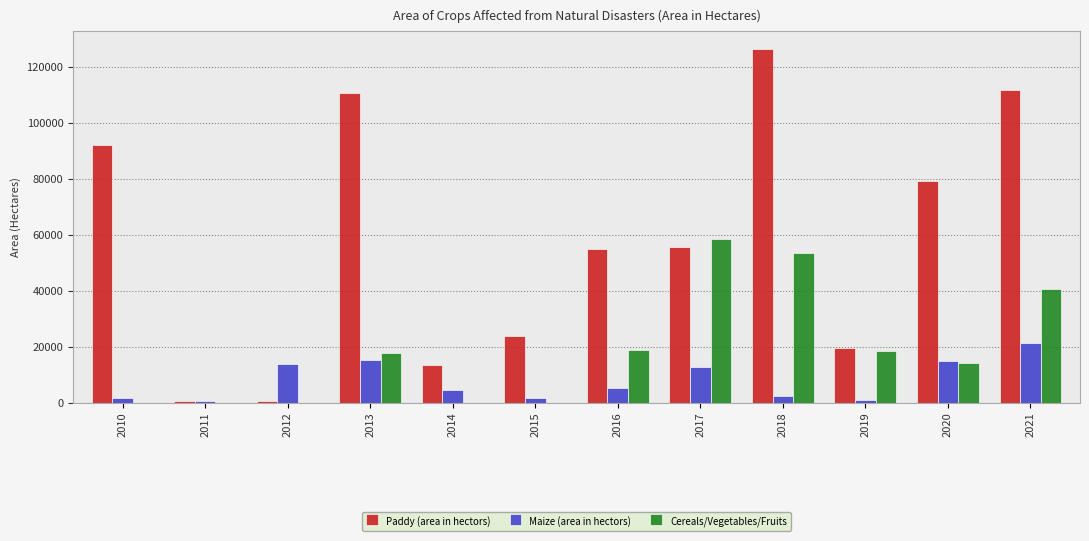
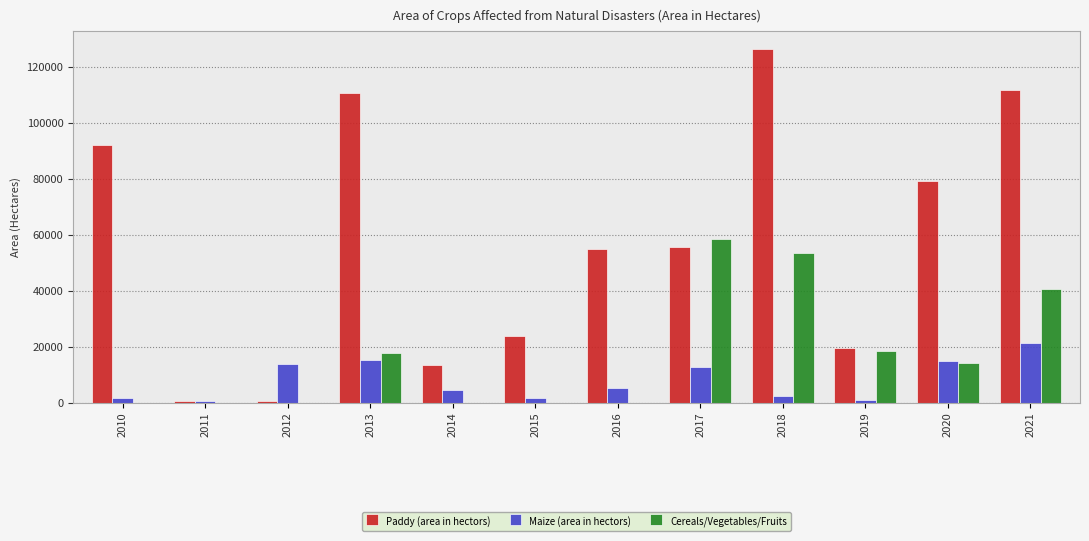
  {
    "Paddy (area in hectors)": {
      "2010": 92000,
      "2013": 110000,
      "2014": 14000,
      "2015": 24000,
      "2016": 55000,
      "2017": 56000,
      "2018": 126000,
      "2019": 20000,
      "2020": 79000,
      "2021": 112000
    },
    "Maize (area in hectors)": {
      "2010": 2000,
      "2012": 14000,
      "2013": 15000,
      "2014": 5000,
      "2015": 2000,
      "2016": 6000,
      "2017": 13000,
      "2018": 3000,
      "2019": 1000,
      "2020": 15000,
      "2021": 21000
    },
    "Cereals/Vegetables/Fruits": {
      "2010": 0,
      "2013": 18000,
-     "2016": 19000,
+     "2016": 0,
      "2017": 59000,
      "2018": 53000,
      "2019": 19000,
      "2020": 14000,
      "2021": 41000
    }
  }
